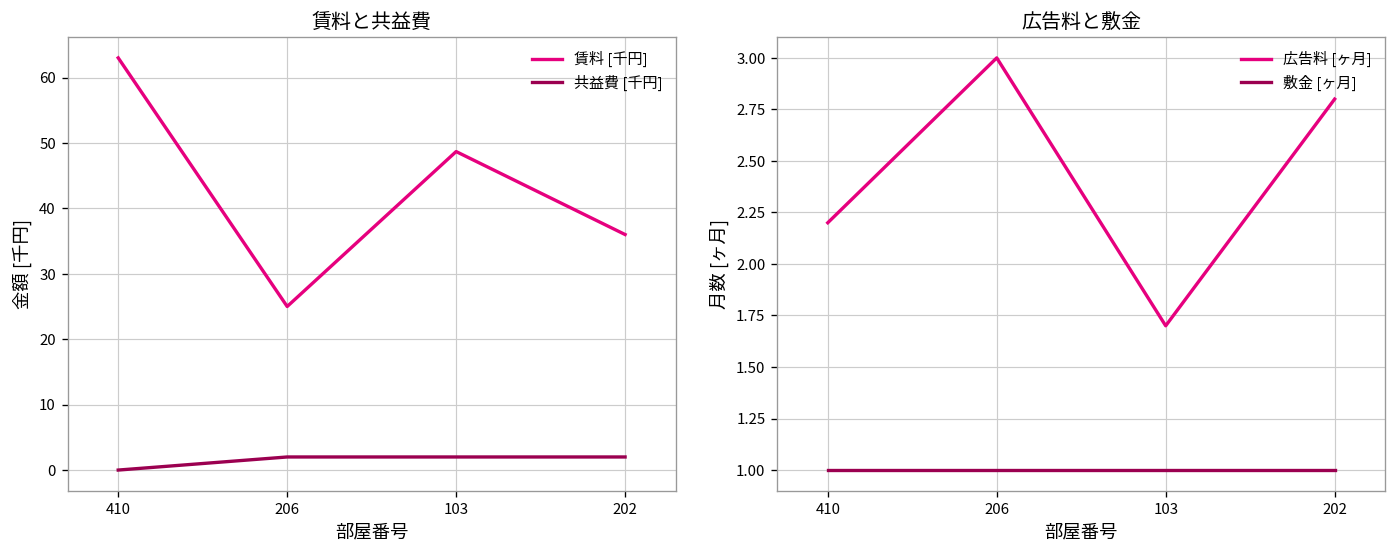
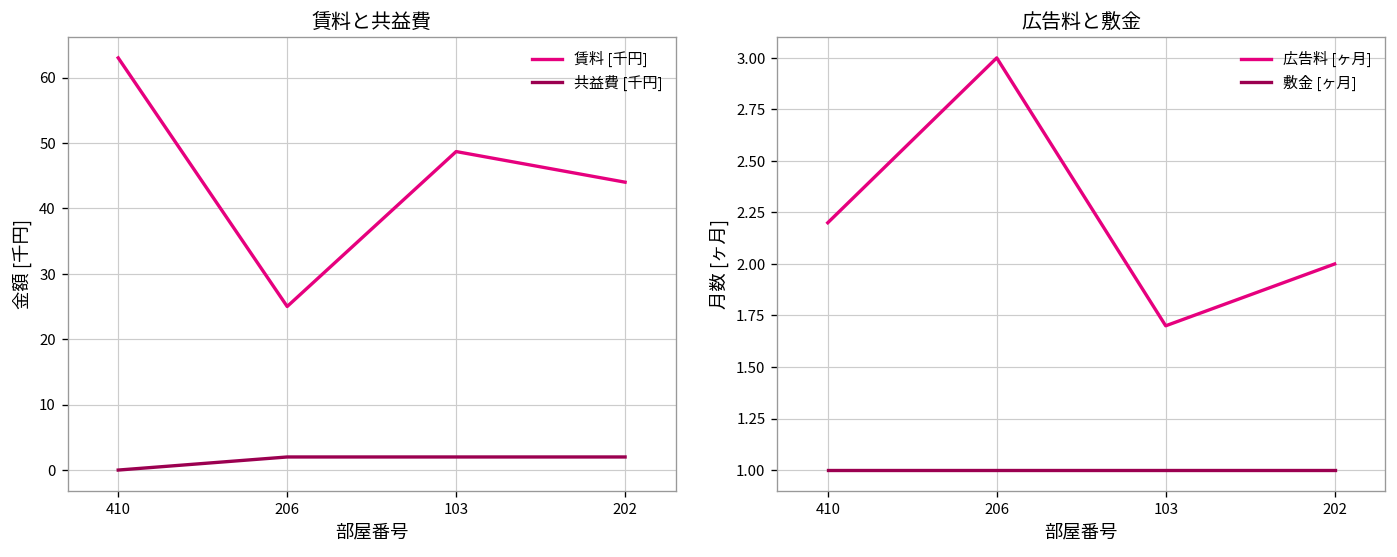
  {
    "賃料と共益費": {
      "賃料 [千円]": {
        "410": 63,
        "206": 25,
        "103": 49,
-       "202": 36
+       "202": 44
      },
      "共益費 [千円]": {
        "410": 0,
        "206": 2,
        "103": 2,
        "202": 2
      }
    },
    "広告料と敷金": {
      "広告料 [ヶ月]": {
        "410": 2.2,
        "206": 3.0,
        "103": 1.7,
-       "202": 2.8
+       "202": 2.0
      },
      "敷金 [ヶ月]": {
        "410": 1.0,
        "206": 1.0,
        "103": 1.0,
        "202": 1.0
      }
    }
  }
